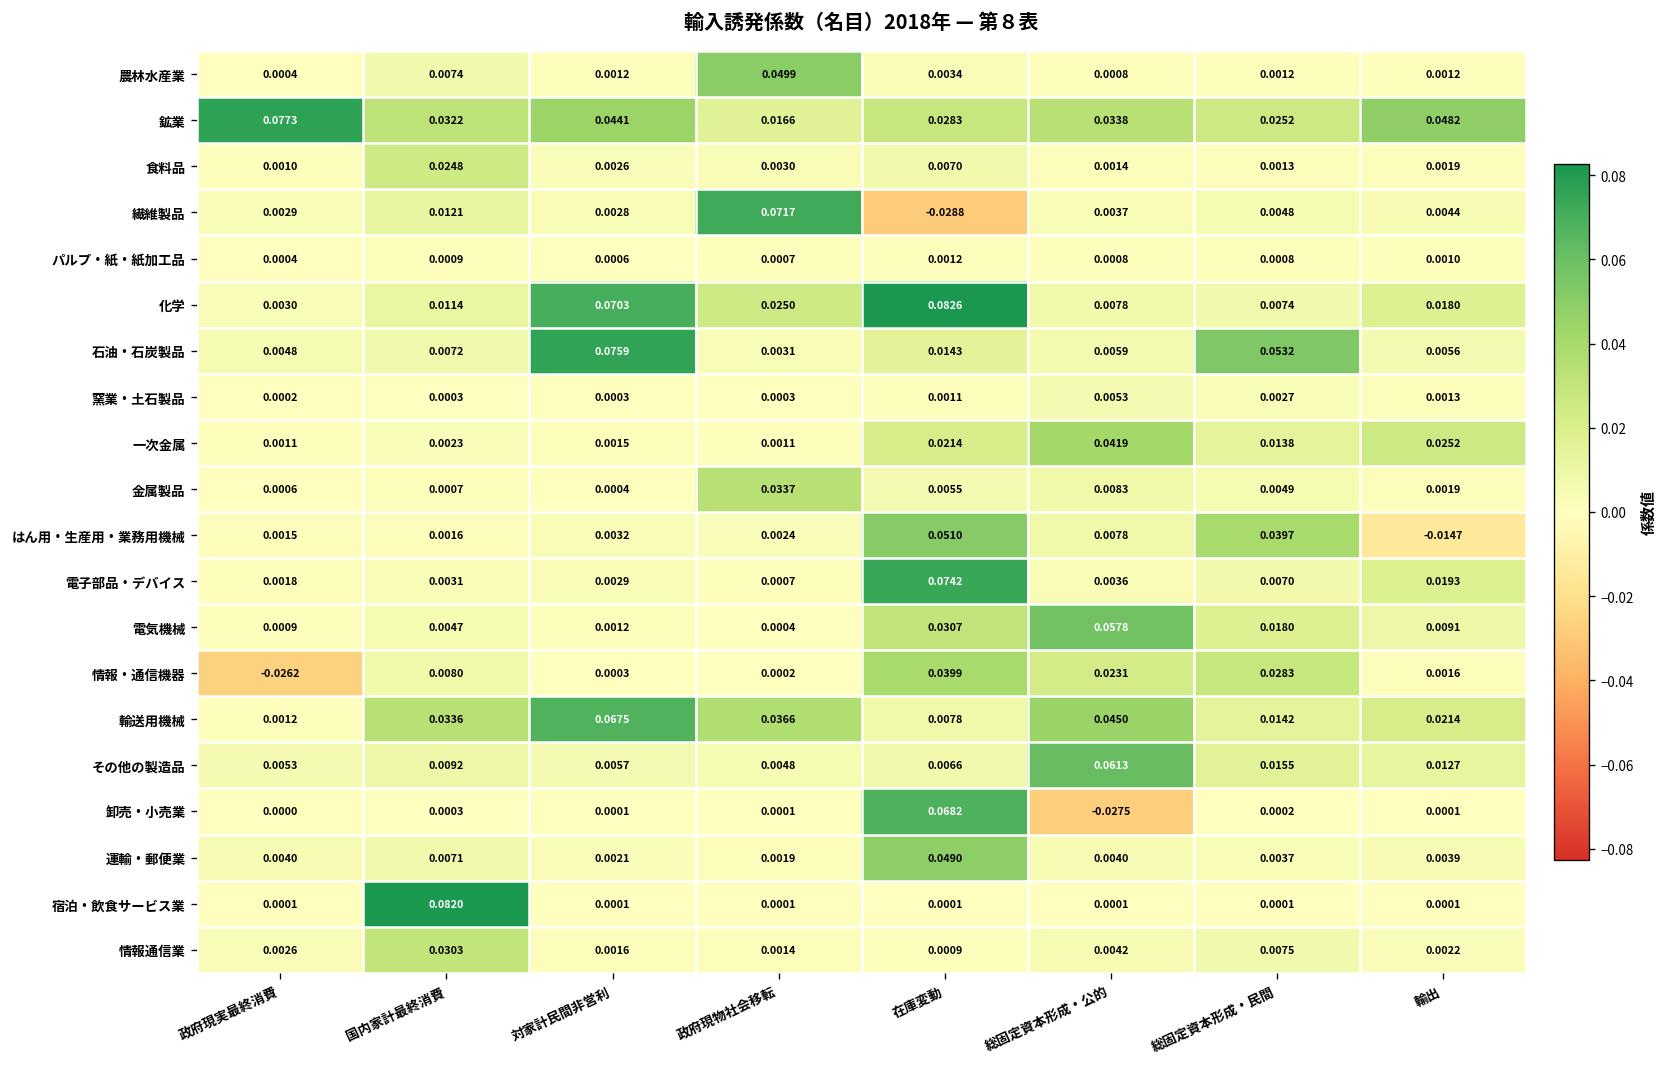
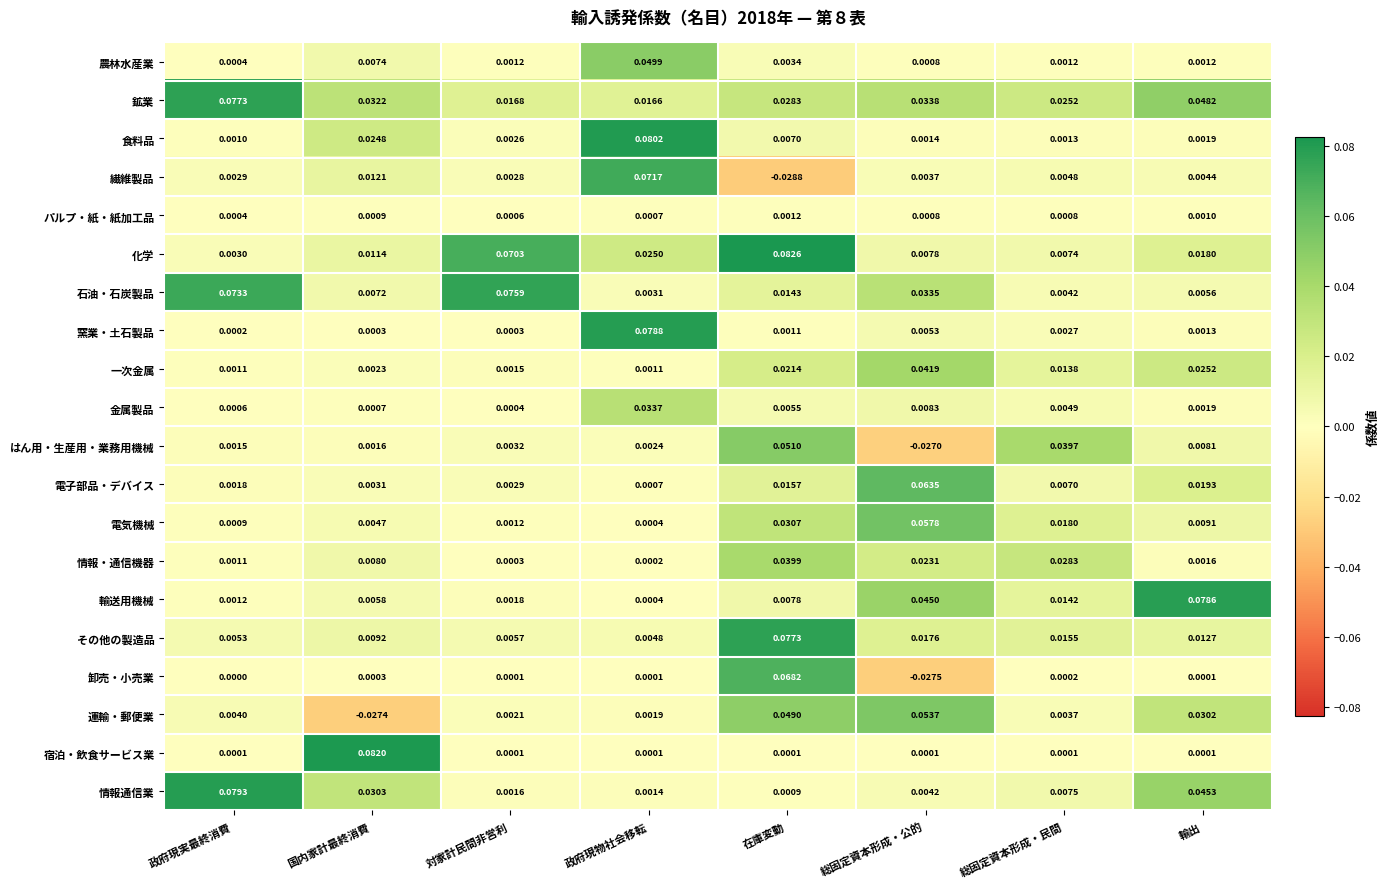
  {
    "農林水産業": {
      "政府現実最終消費": 0.0004,
      "国内家計最終消費": 0.0074,
      "対家計民間非営利": 0.0012,
      "政府現物社会移転": 0.0499,
      "在庫変動": 0.0034,
      "総固定資本形成・公的": 0.0008,
      "総固定資本形成・民間": 0.0012,
      "輸出": 0.0012
    },
    "鉱業": {
      "政府現実最終消費": 0.0773,
      "国内家計最終消費": 0.0322,
-     "対家計民間非営利": 0.0441,
+     "対家計民間非営利": 0.0168,
      "政府現物社会移転": 0.0166,
      "在庫変動": 0.0283,
      "総固定資本形成・公的": 0.0338,
      "総固定資本形成・民間": 0.0252,
      "輸出": 0.0482
    },
    "食料品": {
      "政府現実最終消費": 0.0010,
      "国内家計最終消費": 0.0248,
      "対家計民間非営利": 0.0026,
-     "政府現物社会移転": 0.0030,
+     "政府現物社会移転": 0.0802,
      "在庫変動": 0.0070,
      "総固定資本形成・公的": 0.0014,
      "総固定資本形成・民間": 0.0013,
      "輸出": 0.0019
    },
    "繊維製品": {
      "政府現実最終消費": 0.0029,
      "国内家計最終消費": 0.0121,
      "対家計民間非営利": 0.0028,
      "政府現物社会移転": 0.0717,
      "在庫変動": -0.0288,
      "総固定資本形成・公的": 0.0037,
      "総固定資本形成・民間": 0.0048,
      "輸出": 0.0044
    },
    "パルプ・紙・紙加工品": {
      "政府現実最終消費": 0.0004,
      "国内家計最終消費": 0.0009,
      "対家計民間非営利": 0.0006,
      "政府現物社会移転": 0.0007,
      "在庫変動": 0.0012,
      "総固定資本形成・公的": 0.0008,
      "総固定資本形成・民間": 0.0008,
      "輸出": 0.0010
    },
    "化学": {
      "政府現実最終消費": 0.0030,
      "国内家計最終消費": 0.0114,
      "対家計民間非営利": 0.0703,
      "政府現物社会移転": 0.0250,
      "在庫変動": 0.0826,
      "総固定資本形成・公的": 0.0078,
      "総固定資本形成・民間": 0.0074,
      "輸出": 0.0180
    },
    "石油・石炭製品": {
-     "政府現実最終消費": 0.0048,
+     "政府現実最終消費": 0.0733,
      "国内家計最終消費": 0.0072,
      "対家計民間非営利": 0.0759,
      "政府現物社会移転": 0.0031,
      "在庫変動": 0.0143,
-     "総固定資本形成・公的": 0.0059,
-     "総固定資本形成・民間": 0.0532,
+     "総固定資本形成・公的": 0.0335,
+     "総固定資本形成・民間": 0.0042,
      "輸出": 0.0056
    },
    "窯業・土石製品": {
      "政府現実最終消費": 0.0002,
      "国内家計最終消費": 0.0003,
      "対家計民間非営利": 0.0003,
-     "政府現物社会移転": 0.0003,
+     "政府現物社会移転": 0.0788,
      "在庫変動": 0.0011,
      "総固定資本形成・公的": 0.0053,
      "総固定資本形成・民間": 0.0027,
      "輸出": 0.0013
    },
    "一次金属": {
      "政府現実最終消費": 0.0011,
      "国内家計最終消費": 0.0023,
      "対家計民間非営利": 0.0015,
      "政府現物社会移転": 0.0011,
      "在庫変動": 0.0214,
      "総固定資本形成・公的": 0.0419,
      "総固定資本形成・民間": 0.0138,
      "輸出": 0.0252
    },
    "金属製品": {
      "政府現実最終消費": 0.0006,
      "国内家計最終消費": 0.0007,
      "対家計民間非営利": 0.0004,
      "政府現物社会移転": 0.0337,
      "在庫変動": 0.0055,
      "総固定資本形成・公的": 0.0083,
      "総固定資本形成・民間": 0.0049,
      "輸出": 0.0019
    },
    "はん用・生産用・業務用機械": {
      "政府現実最終消費": 0.0015,
      "国内家計最終消費": 0.0016,
      "対家計民間非営利": 0.0032,
      "政府現物社会移転": 0.0024,
      "在庫変動": 0.0510,
-     "総固定資本形成・公的": 0.0078,
+     "総固定資本形成・公的": -0.0270,
      "総固定資本形成・民間": 0.0397,
-     "輸出": -0.0147
+     "輸出": 0.0081
    },
    "電子部品・デバイス": {
      "政府現実最終消費": 0.0018,
      "国内家計最終消費": 0.0031,
      "対家計民間非営利": 0.0029,
      "政府現物社会移転": 0.0007,
-     "在庫変動": 0.0742,
-     "総固定資本形成・公的": 0.0036,
+     "在庫変動": 0.0157,
+     "総固定資本形成・公的": 0.0635,
      "総固定資本形成・民間": 0.0070,
      "輸出": 0.0193
    },
    "電気機械": {
      "政府現実最終消費": 0.0009,
      "国内家計最終消費": 0.0047,
      "対家計民間非営利": 0.0012,
      "政府現物社会移転": 0.0004,
      "在庫変動": 0.0307,
      "総固定資本形成・公的": 0.0578,
      "総固定資本形成・民間": 0.0180,
      "輸出": 0.0091
    },
    "情報・通信機器": {
-     "政府現実最終消費": -0.0262,
+     "政府現実最終消費": 0.0011,
      "国内家計最終消費": 0.0080,
      "対家計民間非営利": 0.0003,
      "政府現物社会移転": 0.0002,
      "在庫変動": 0.0399,
      "総固定資本形成・公的": 0.0231,
      "総固定資本形成・民間": 0.0283,
      "輸出": 0.0016
    },
    "輸送用機械": {
      "政府現実最終消費": 0.0012,
-     "国内家計最終消費": 0.0336,
-     "対家計民間非営利": 0.0675,
-     "政府現物社会移転": 0.0366,
+     "国内家計最終消費": 0.0058,
+     "対家計民間非営利": 0.0018,
+     "政府現物社会移転": 0.0004,
      "在庫変動": 0.0078,
      "総固定資本形成・公的": 0.0450,
      "総固定資本形成・民間": 0.0142,
-     "輸出": 0.0214
+     "輸出": 0.0786
    },
    "その他の製造品": {
      "政府現実最終消費": 0.0053,
      "国内家計最終消費": 0.0092,
      "対家計民間非営利": 0.0057,
      "政府現物社会移転": 0.0048,
-     "在庫変動": 0.0066,
-     "総固定資本形成・公的": 0.0613,
+     "在庫変動": 0.0773,
+     "総固定資本形成・公的": 0.0176,
      "総固定資本形成・民間": 0.0155,
      "輸出": 0.0127
    },
    "卸売・小売業": {
      "政府現実最終消費": 0.0000,
      "国内家計最終消費": 0.0003,
      "対家計民間非営利": 0.0001,
      "政府現物社会移転": 0.0001,
      "在庫変動": 0.0682,
      "総固定資本形成・公的": -0.0275,
      "総固定資本形成・民間": 0.0002,
      "輸出": 0.0001
    },
    "運輸・郵便業": {
      "政府現実最終消費": 0.0040,
-     "国内家計最終消費": 0.0071,
+     "国内家計最終消費": -0.0274,
      "対家計民間非営利": 0.0021,
      "政府現物社会移転": 0.0019,
      "在庫変動": 0.0490,
-     "総固定資本形成・公的": 0.0040,
+     "総固定資本形成・公的": 0.0537,
      "総固定資本形成・民間": 0.0037,
-     "輸出": 0.0039
+     "輸出": 0.0302
    },
    "宿泊・飲食サービス業": {
      "政府現実最終消費": 0.0001,
      "国内家計最終消費": 0.0820,
      "対家計民間非営利": 0.0001,
      "政府現物社会移転": 0.0001,
      "在庫変動": 0.0001,
      "総固定資本形成・公的": 0.0001,
      "総固定資本形成・民間": 0.0001,
      "輸出": 0.0001
    },
    "情報通信業": {
-     "政府現実最終消費": 0.0026,
+     "政府現実最終消費": 0.0793,
      "国内家計最終消費": 0.0303,
      "対家計民間非営利": 0.0016,
      "政府現物社会移転": 0.0014,
      "在庫変動": 0.0009,
      "総固定資本形成・公的": 0.0042,
      "総固定資本形成・民間": 0.0075,
-     "輸出": 0.0022
+     "輸出": 0.0453
    }
  }
